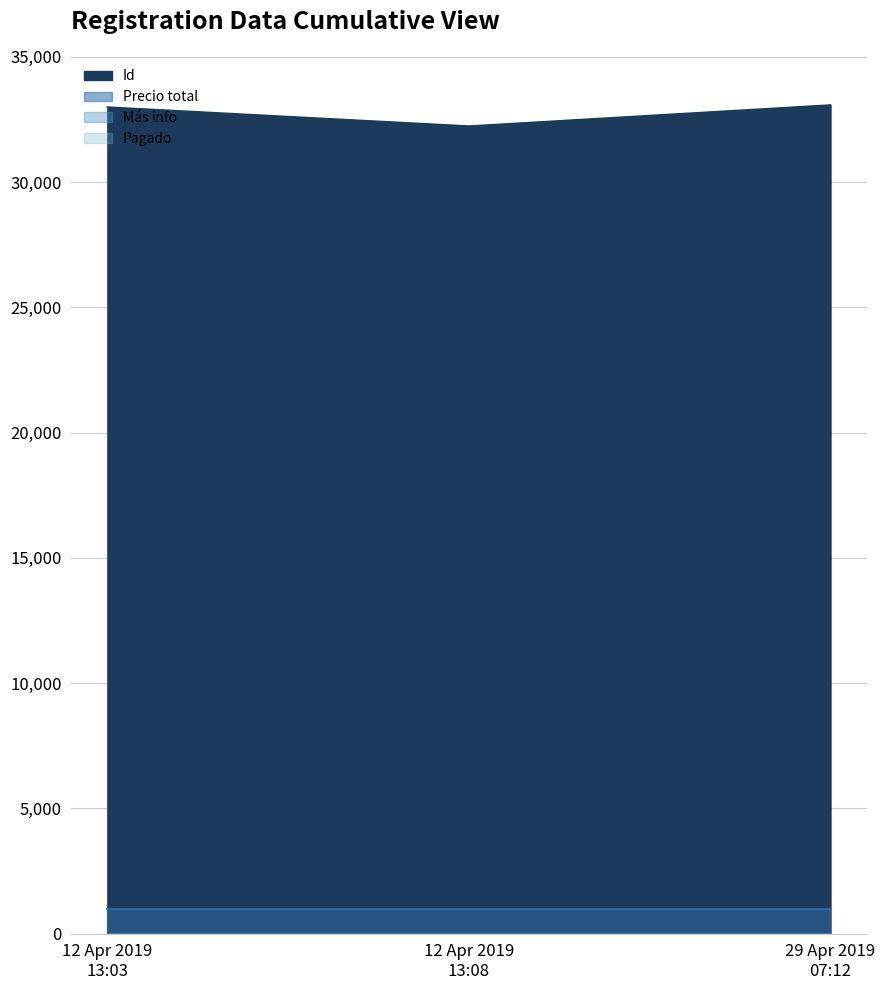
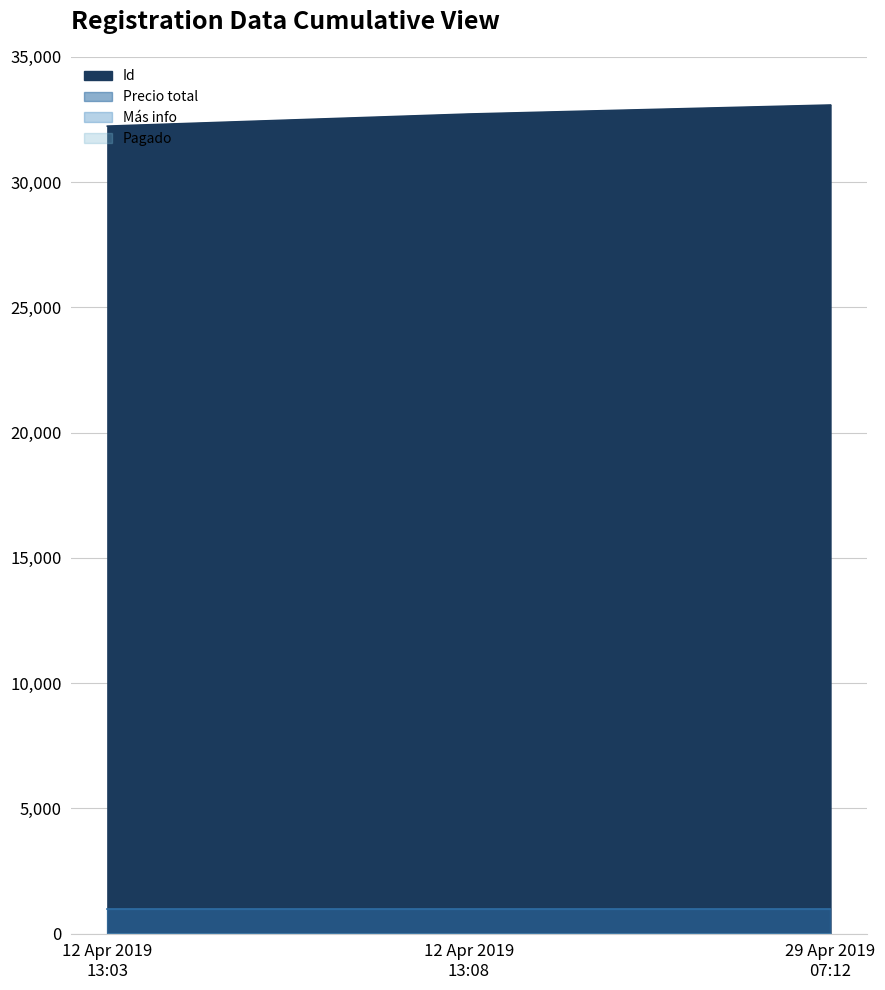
  {
    "Id": {
-     "12 Apr 2019 13:03": "33,000",
-     "12 Apr 2019 13:08": "32,200",
+     "12 Apr 2019 13:03": "32,200",
+     "12 Apr 2019 13:08": "32,700",
      "29 Apr 2019 07:12": "33,100"
    },
    "Precio total": {
      "12 Apr 2019 13:03": "1,000",
      "12 Apr 2019 13:08": "1,000",
      "29 Apr 2019 07:12": "1,000"
    },
    "Pagado": {
      "12 Apr 2019 13:08": "0",
      "29 Apr 2019 07:12": "0"
    }
  }
